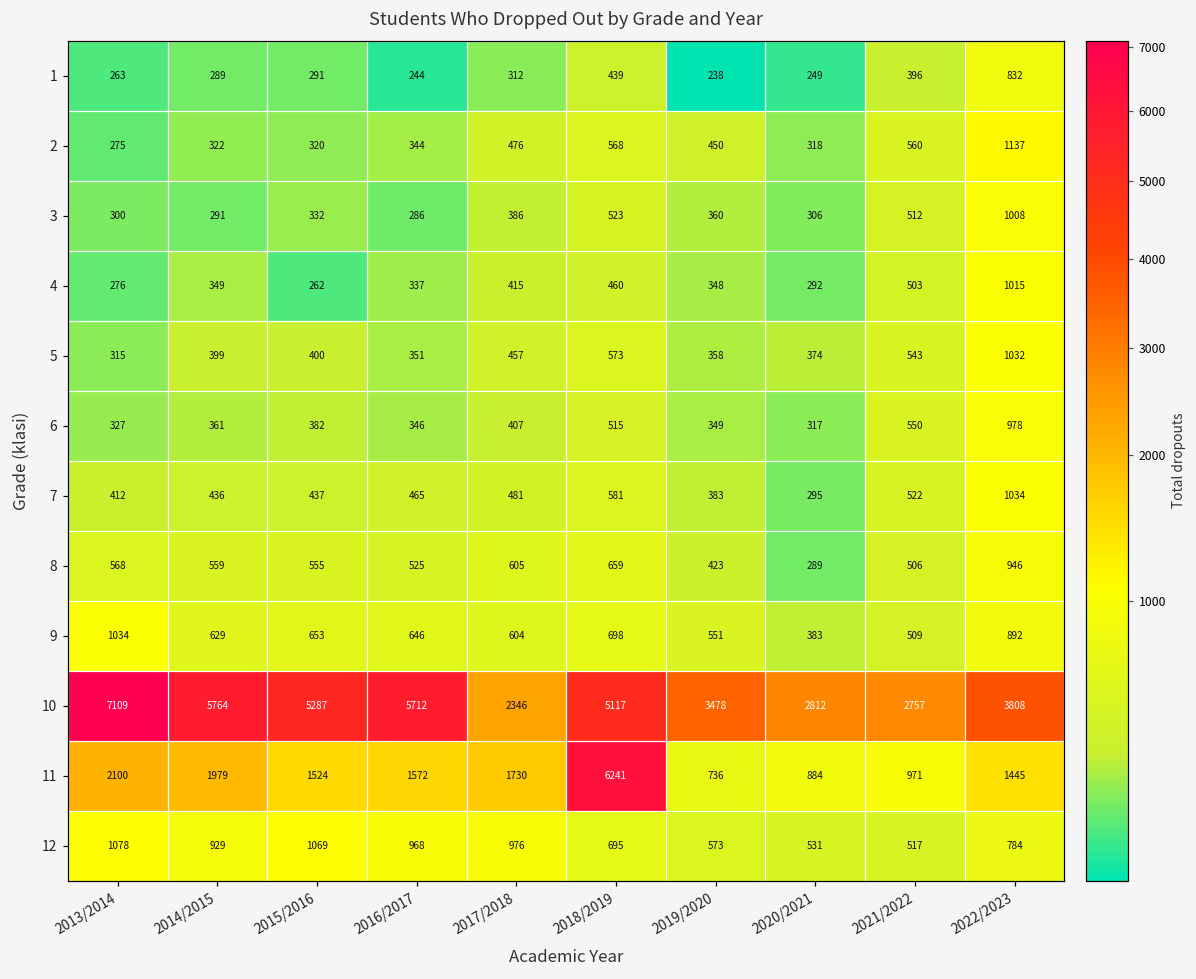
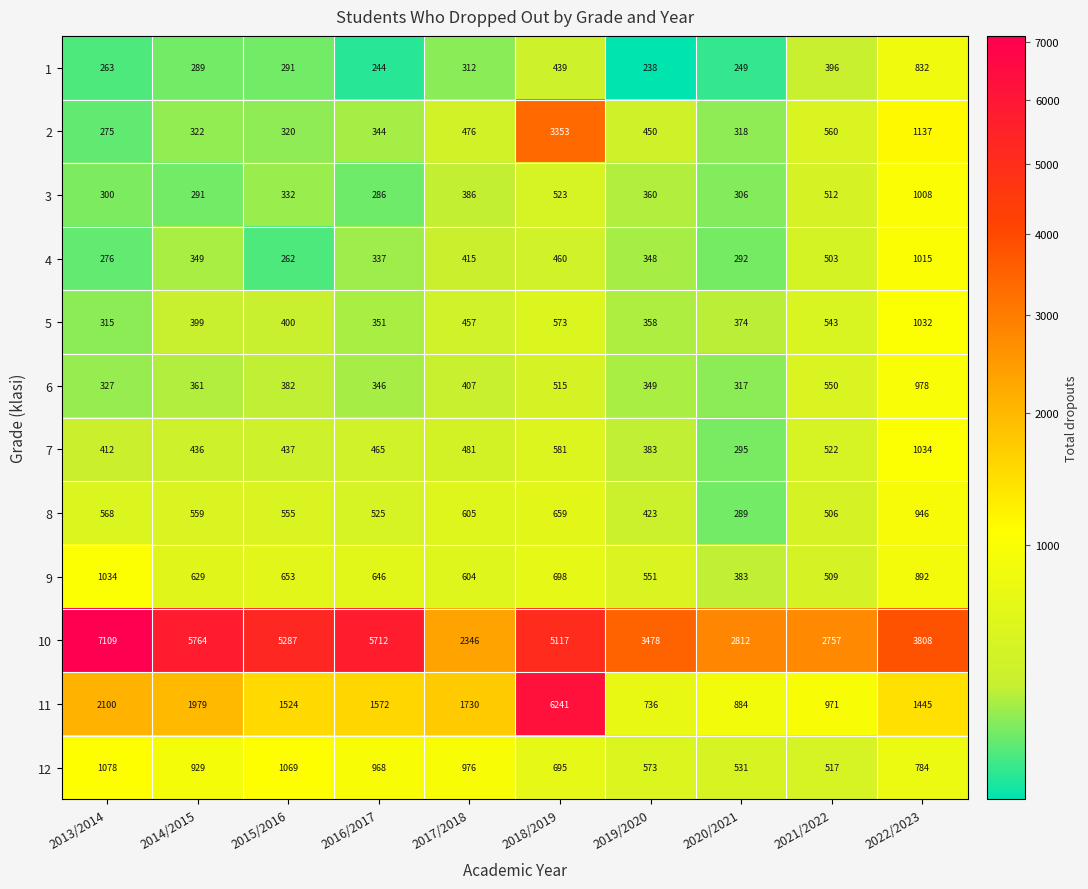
  {
    "1": {
      "2013/2014": 263,
      "2014/2015": 289,
      "2015/2016": 291,
      "2016/2017": 244,
      "2017/2018": 312,
      "2018/2019": 439,
      "2019/2020": 238,
      "2020/2021": 249,
      "2021/2022": 396,
      "2022/2023": 832
    },
    "2": {
      "2013/2014": 275,
      "2014/2015": 322,
      "2015/2016": 320,
      "2016/2017": 344,
      "2017/2018": 476,
-     "2018/2019": 568,
+     "2018/2019": 3353,
      "2019/2020": 450,
      "2020/2021": 318,
      "2021/2022": 560,
      "2022/2023": 1137
    },
    "3": {
      "2013/2014": 300,
      "2014/2015": 291,
      "2015/2016": 332,
      "2016/2017": 286,
      "2017/2018": 386,
      "2018/2019": 523,
      "2019/2020": 360,
      "2020/2021": 306,
      "2021/2022": 512,
      "2022/2023": 1008
    },
    "4": {
      "2013/2014": 276,
      "2014/2015": 349,
      "2015/2016": 262,
      "2016/2017": 337,
      "2017/2018": 415,
      "2018/2019": 460,
      "2019/2020": 348,
      "2020/2021": 292,
      "2021/2022": 503,
      "2022/2023": 1015
    },
    "5": {
      "2013/2014": 315,
      "2014/2015": 399,
      "2015/2016": 400,
      "2016/2017": 351,
      "2017/2018": 457,
      "2018/2019": 573,
      "2019/2020": 358,
      "2020/2021": 374,
      "2021/2022": 543,
      "2022/2023": 1032
    },
    "6": {
      "2013/2014": 327,
      "2014/2015": 361,
      "2015/2016": 382,
      "2016/2017": 346,
      "2017/2018": 407,
      "2018/2019": 515,
      "2019/2020": 349,
      "2020/2021": 317,
      "2021/2022": 550,
      "2022/2023": 978
    },
    "7": {
      "2013/2014": 412,
      "2014/2015": 436,
      "2015/2016": 437,
      "2016/2017": 465,
      "2017/2018": 481,
      "2018/2019": 581,
      "2019/2020": 383,
      "2020/2021": 295,
      "2021/2022": 522,
      "2022/2023": 1034
    },
    "8": {
      "2013/2014": 568,
      "2014/2015": 559,
      "2015/2016": 555,
      "2016/2017": 525,
      "2017/2018": 605,
      "2018/2019": 659,
      "2019/2020": 423,
      "2020/2021": 289,
      "2021/2022": 506,
      "2022/2023": 946
    },
    "9": {
      "2013/2014": 1034,
      "2014/2015": 629,
      "2015/2016": 653,
      "2016/2017": 646,
      "2017/2018": 604,
      "2018/2019": 698,
      "2019/2020": 551,
      "2020/2021": 383,
      "2021/2022": 509,
      "2022/2023": 892
    },
    "10": {
      "2013/2014": 7109,
      "2014/2015": 5764,
      "2015/2016": 5287,
      "2016/2017": 5712,
      "2017/2018": 2346,
      "2018/2019": 5117,
      "2019/2020": 3478,
      "2020/2021": 2812,
      "2021/2022": 2757,
      "2022/2023": 3808
    },
    "11": {
      "2013/2014": 2100,
      "2014/2015": 1979,
      "2015/2016": 1524,
      "2016/2017": 1572,
      "2017/2018": 1730,
      "2018/2019": 6241,
      "2019/2020": 736,
      "2020/2021": 884,
      "2021/2022": 971,
      "2022/2023": 1445
    },
    "12": {
      "2013/2014": 1078,
      "2014/2015": 929,
      "2015/2016": 1069,
      "2016/2017": 968,
      "2017/2018": 976,
      "2018/2019": 695,
      "2019/2020": 573,
      "2020/2021": 531,
      "2021/2022": 517,
      "2022/2023": 784
    }
  }
